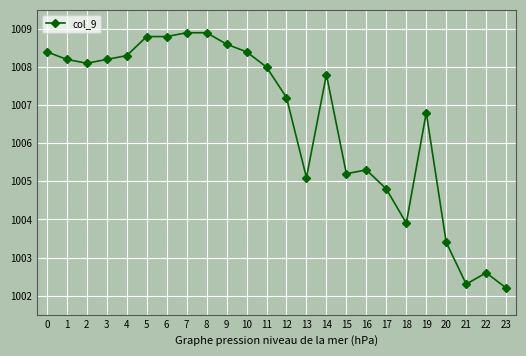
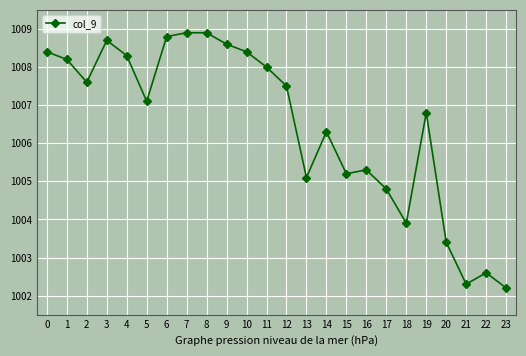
  {
    "0": 1008.4,
    "1": 1008.2,
-   "2": 1008.1,
-   "3": 1008.2,
+   "2": 1007.6,
+   "3": 1008.7,
    "4": 1008.3,
-   "5": 1008.8,
+   "5": 1007.1,
    "6": 1008.8,
    "7": 1008.9,
    "8": 1008.9,
    "9": 1008.6,
    "10": 1008.4,
    "11": 1008.0,
-   "12": 1007.2,
+   "12": 1007.5,
    "13": 1005.1,
-   "14": 1007.8,
+   "14": 1006.3,
    "15": 1005.2,
    "16": 1005.3,
    "17": 1004.8,
    "18": 1003.9,
    "19": 1006.8,
    "20": 1003.4,
    "21": 1002.3,
    "22": 1002.6,
    "23": 1002.2
  }
